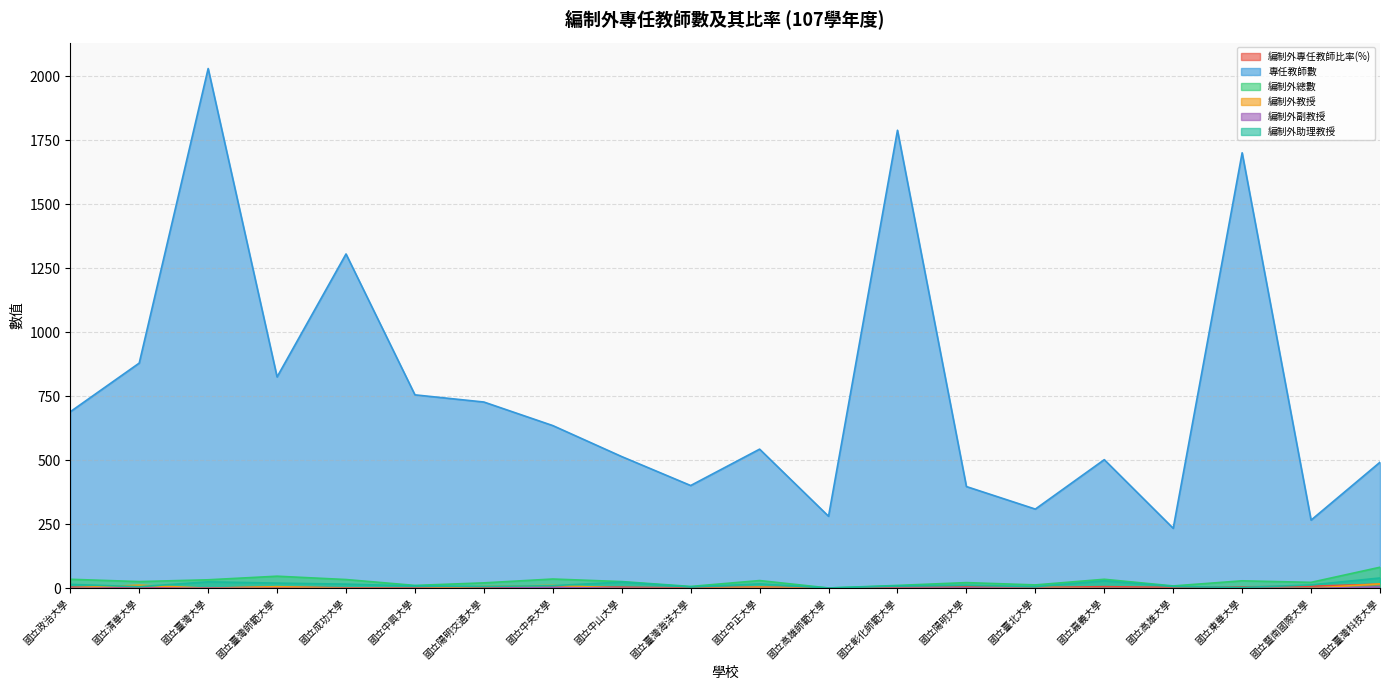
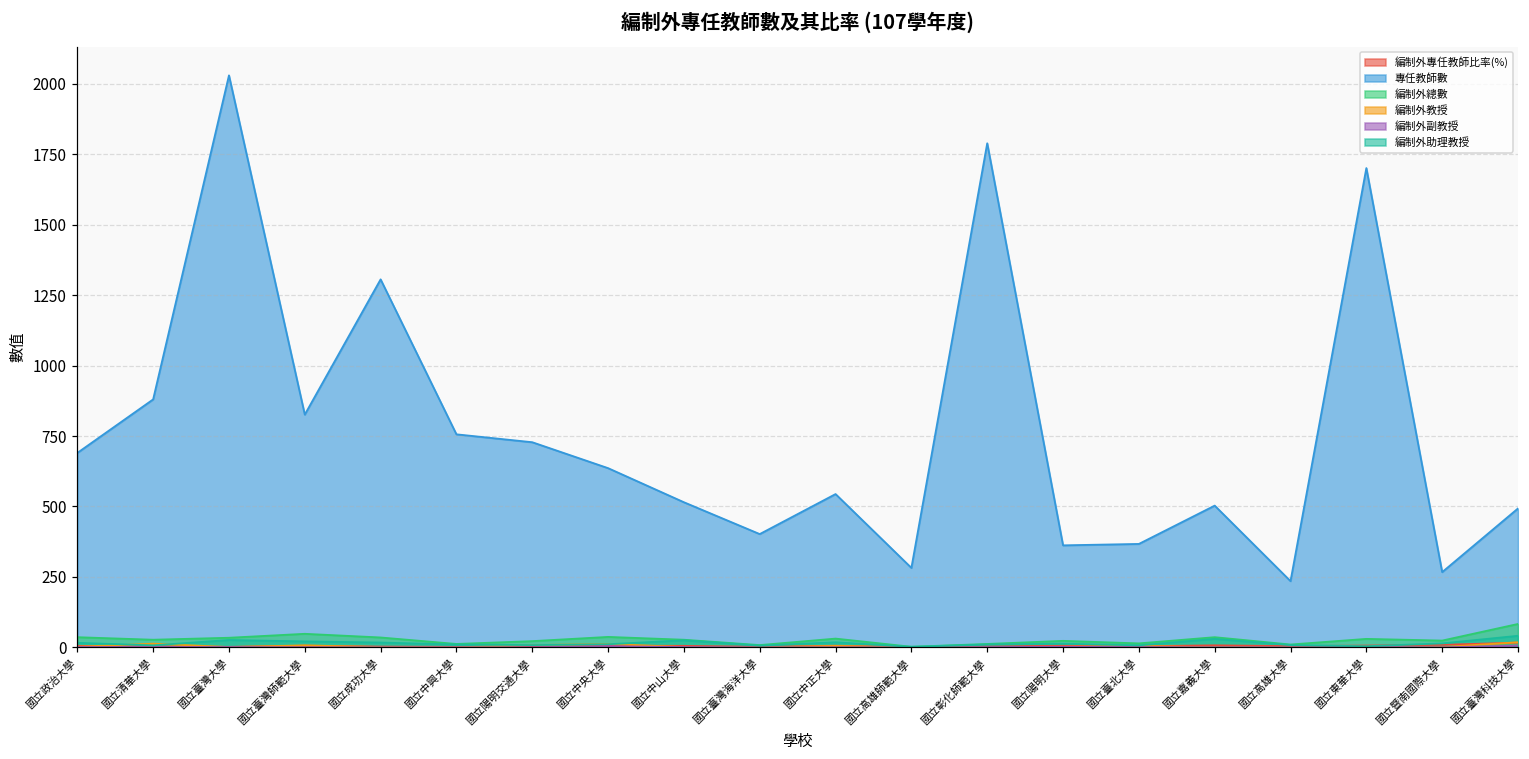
  {
    "專任教師數": {
      "國立政治大學": 690,
      "國立清華大學": 880,
      "國立臺灣大學": 2030,
      "國立臺灣師範大學": 830,
      "國立成功大學": 1310,
      "國立中興大學": 760,
      "國立陽明交通大學": 730,
      "國立中央大學": 640,
      "國立中山大學": 520,
      "國立臺灣海洋大學": 400,
      "國立中正大學": 540,
      "國立高雄師範大學": 280,
      "國立彰化師範大學": 1790,
-     "國立陽明大學": 400,
-     "國立臺北大學": 310,
+     "國立陽明大學": 360,
+     "國立臺北大學": 370,
      "國立嘉義大學": 500,
      "國立高雄大學": 240,
      "國立東華大學": 1700,
      "國立暨南國際大學": 270,
      "國立臺灣科技大學": 490
    },
    "編制外副教授": {
      "國立臺灣科技大學": 10
    }
  }
